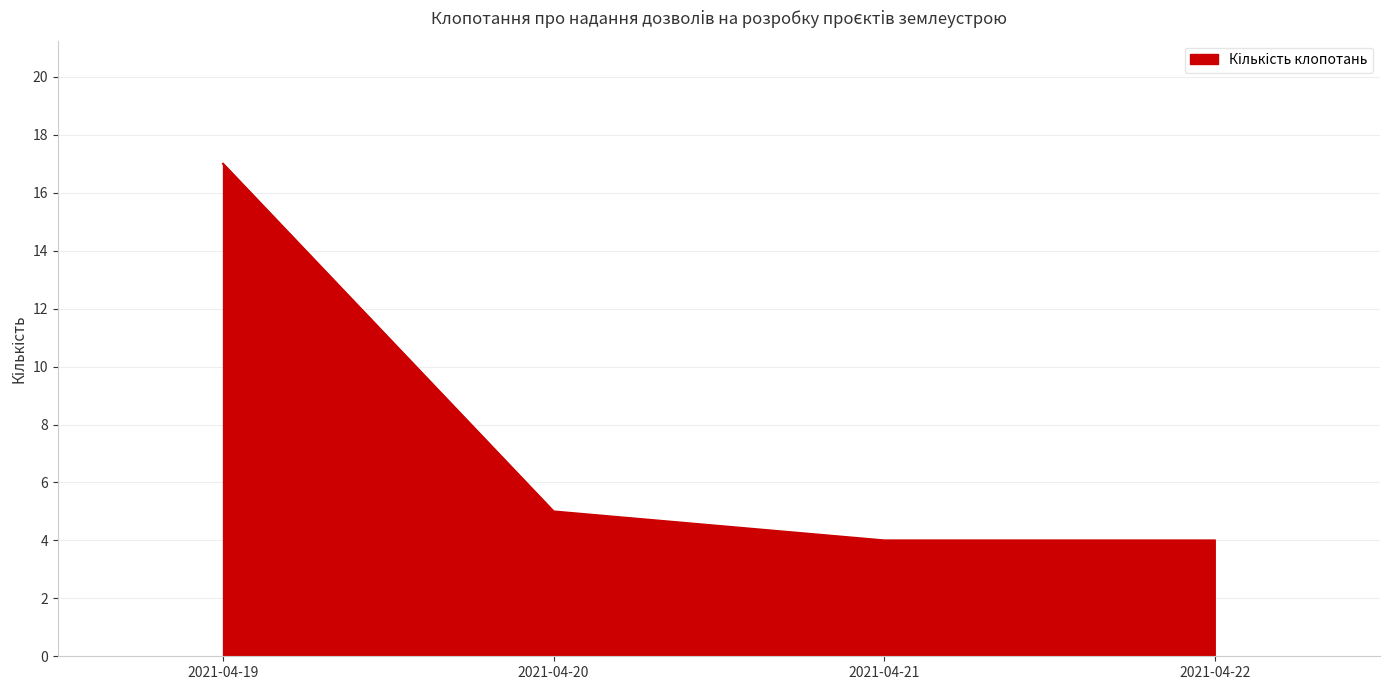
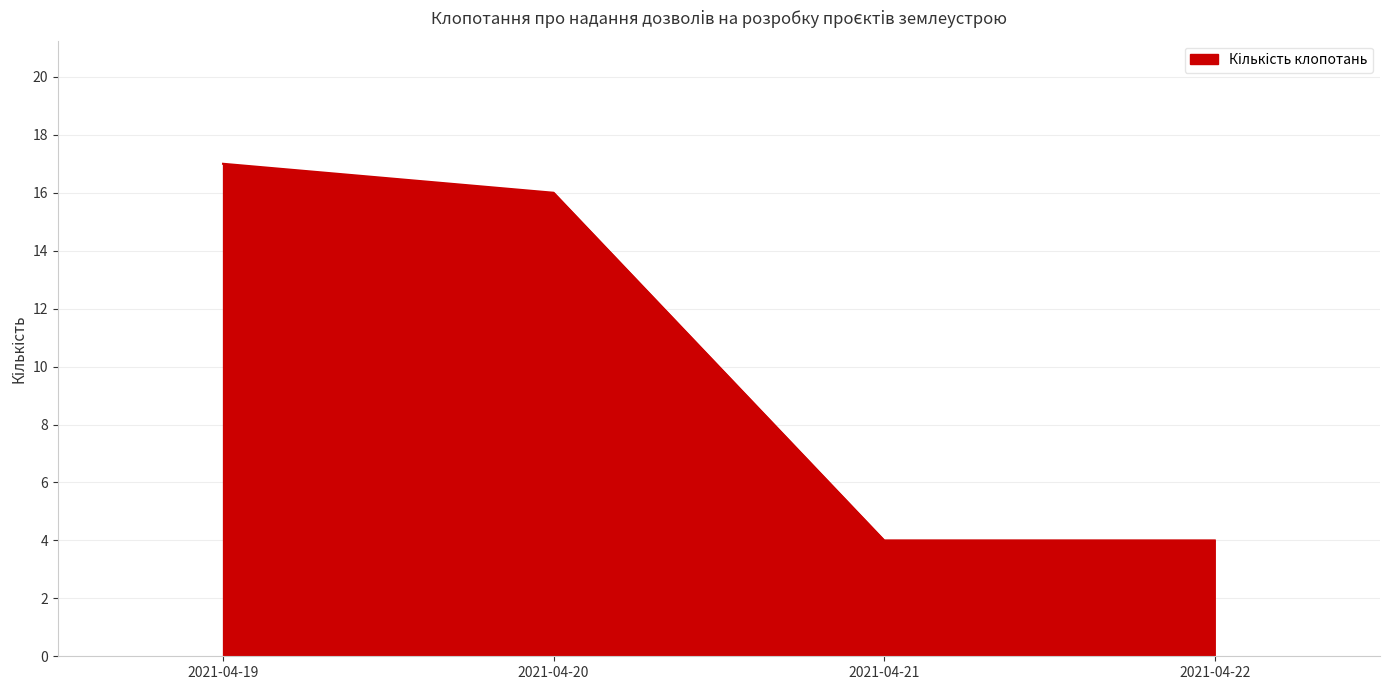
  {
    "2021-04-19": 17,
-   "2021-04-20": 5,
+   "2021-04-20": 16,
    "2021-04-21": 4,
    "2021-04-22": 4
  }
